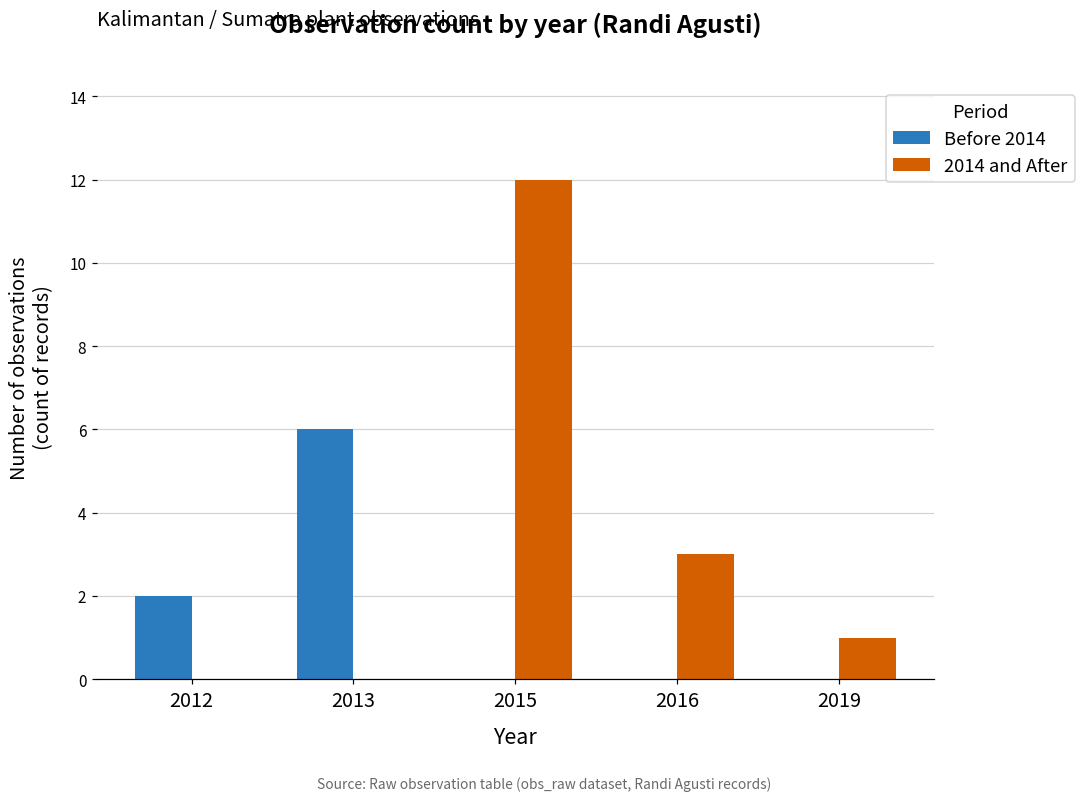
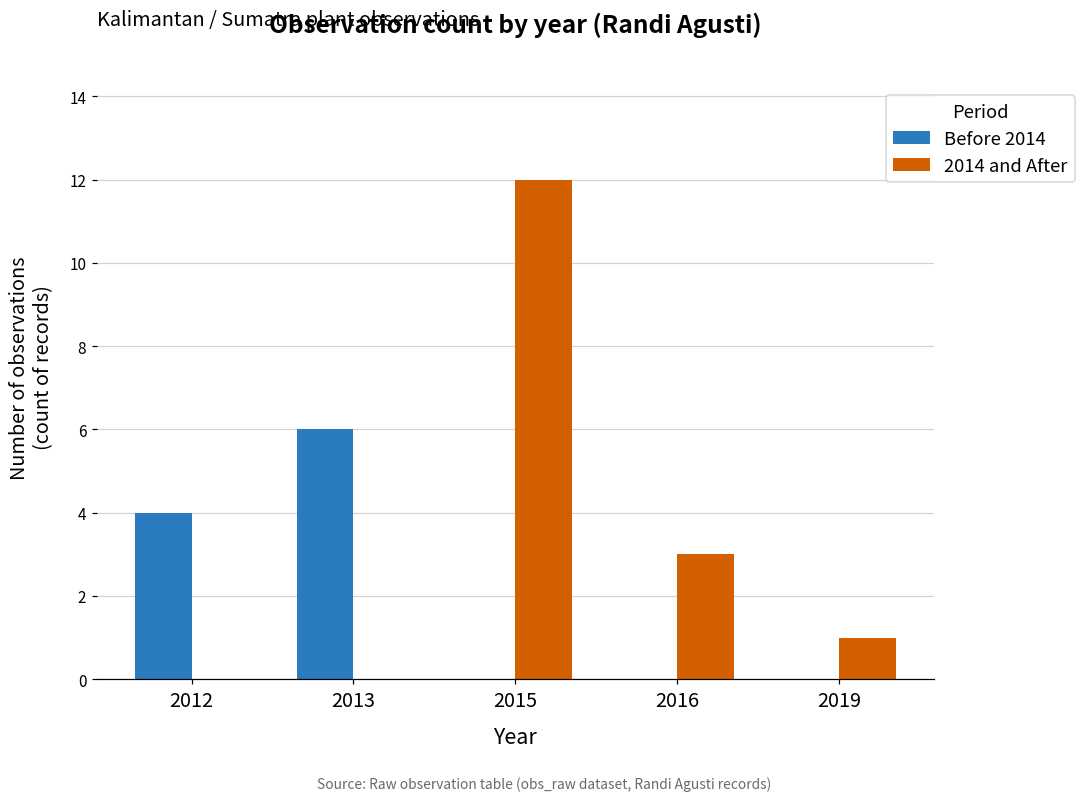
  {
    "Before 2014": {
-     "2012": 2,
+     "2012": 4,
      "2013": 6,
      "2015": 0,
      "2016": 0,
      "2019": 0
    },
    "2014 and After": {
      "2012": 0,
      "2013": 0,
      "2015": 12,
      "2016": 3,
      "2019": 1
    }
  }
